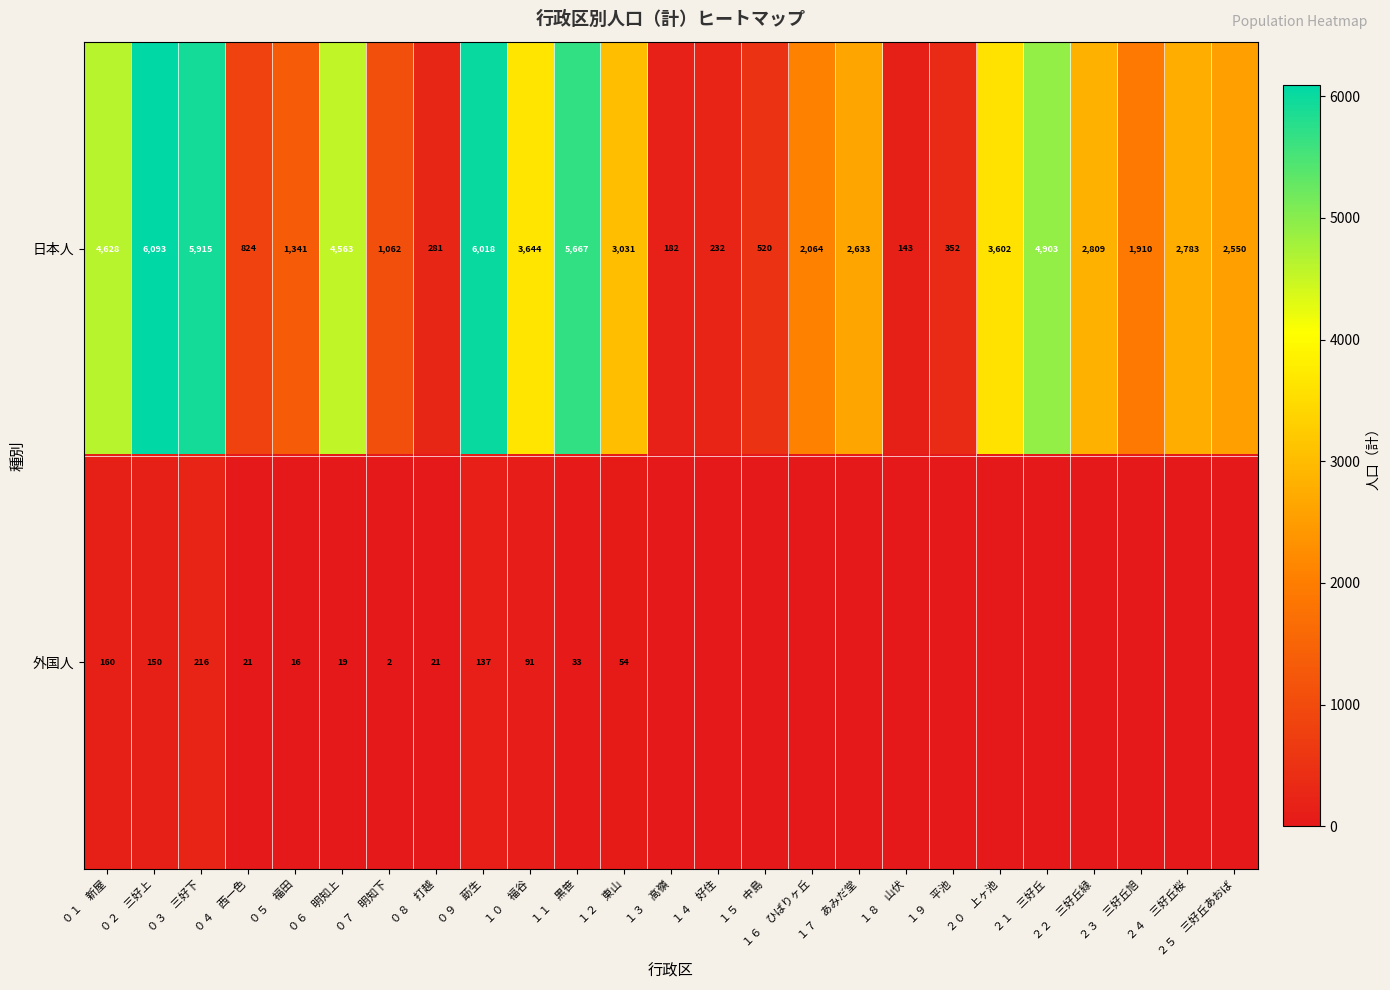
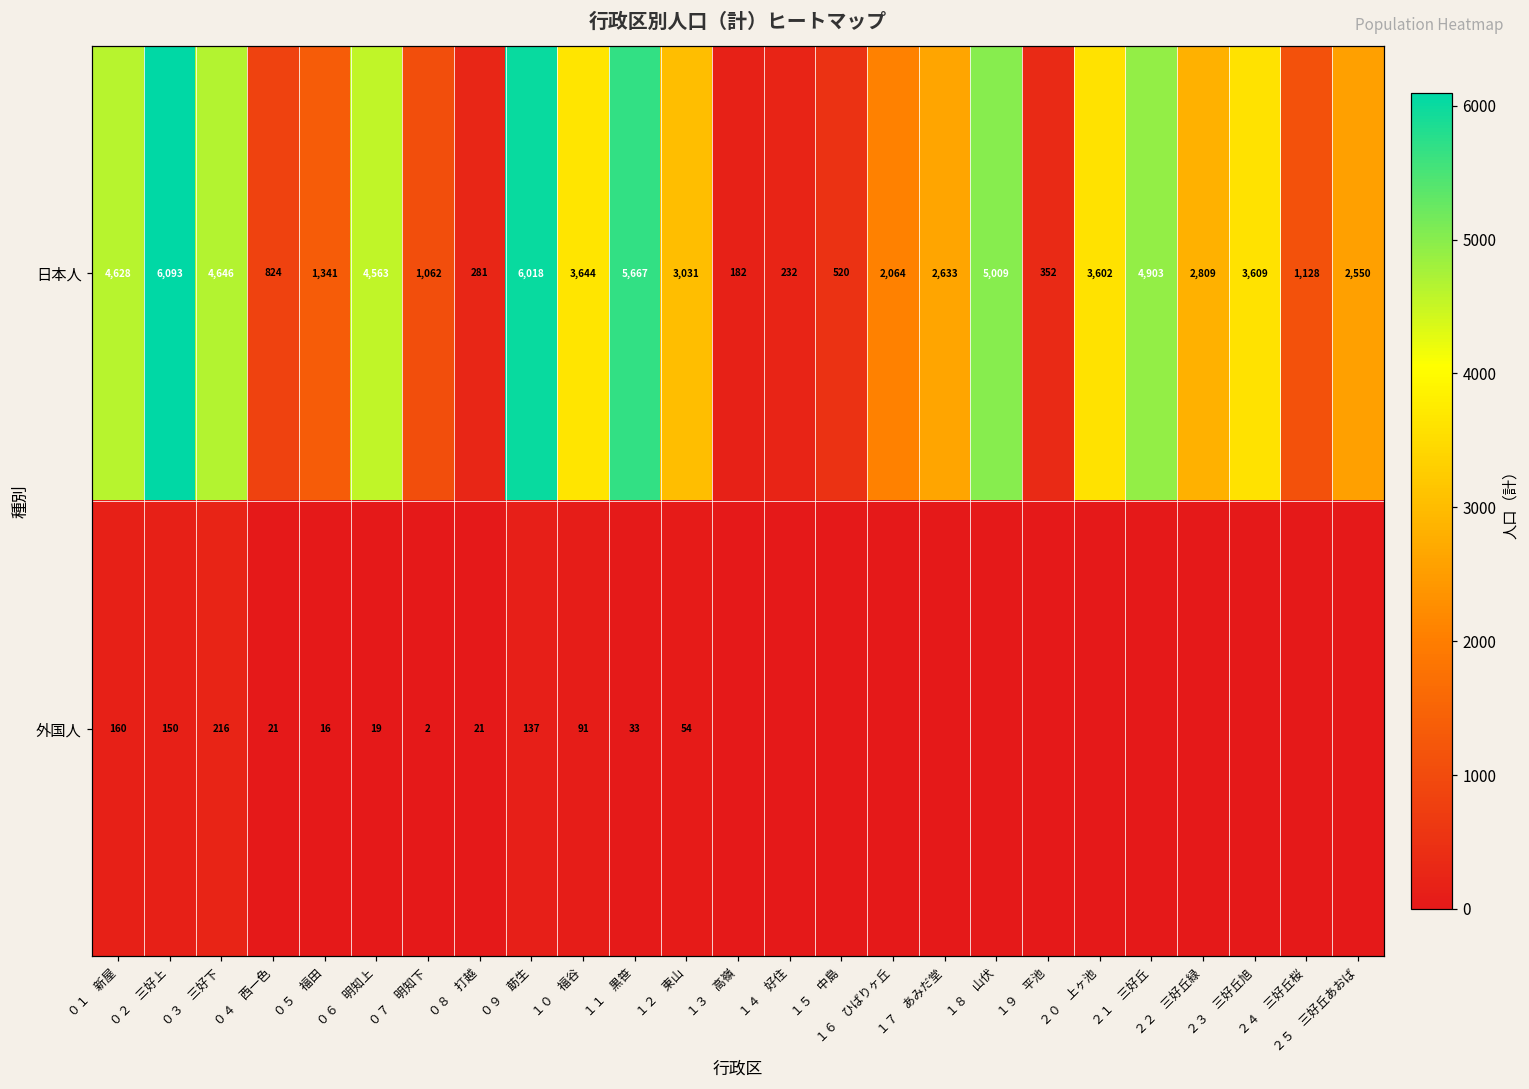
  {
    "日本人": {
      "０１ 新屋": "4,628",
      "０２ 三好上": "6,093",
-     "０３ 三好下": "5,915",
+     "０３ 三好下": "4,646",
      "０４ 西一色": "824",
      "０５ 福田": "1,341",
      "０６ 明知上": "4,563",
      "０７ 明知下": "1,062",
      "０８ 打越": "281",
      "０９ 莇生": "6,018",
      "１０ 福谷": "3,644",
      "１１ 黒笹": "5,667",
      "１２ 東山": "3,031",
      "１３ 高嶺": "182",
      "１４ 好住": "232",
      "１５ 中島": "520",
      "１６ ひばりヶ丘": "2,064",
      "１７ あみだ堂": "2,633",
-     "１８ 山伏": "143",
+     "１８ 山伏": "5,009",
      "１９ 平池": "352",
      "２０ 上ヶ池": "3,602",
      "２１ 三好丘": "4,903",
      "２２ 三好丘緑": "2,809",
-     "２３ 三好丘旭": "1,910",
-     "２４ 三好丘桜": "2,783",
+     "２３ 三好丘旭": "3,609",
+     "２４ 三好丘桜": "1,128",
      "２５ 三好丘あおば": "2,550"
    },
    "外国人": {
      "０１ 新屋": "160",
      "０２ 三好上": "150",
      "０３ 三好下": "216",
      "０４ 西一色": "21",
      "０５ 福田": "16",
      "０６ 明知上": "19",
      "０７ 明知下": "2",
      "０８ 打越": "21",
      "０９ 莇生": "137",
      "１０ 福谷": "91",
      "１１ 黒笹": "33",
      "１２ 東山": "54"
    }
  }
